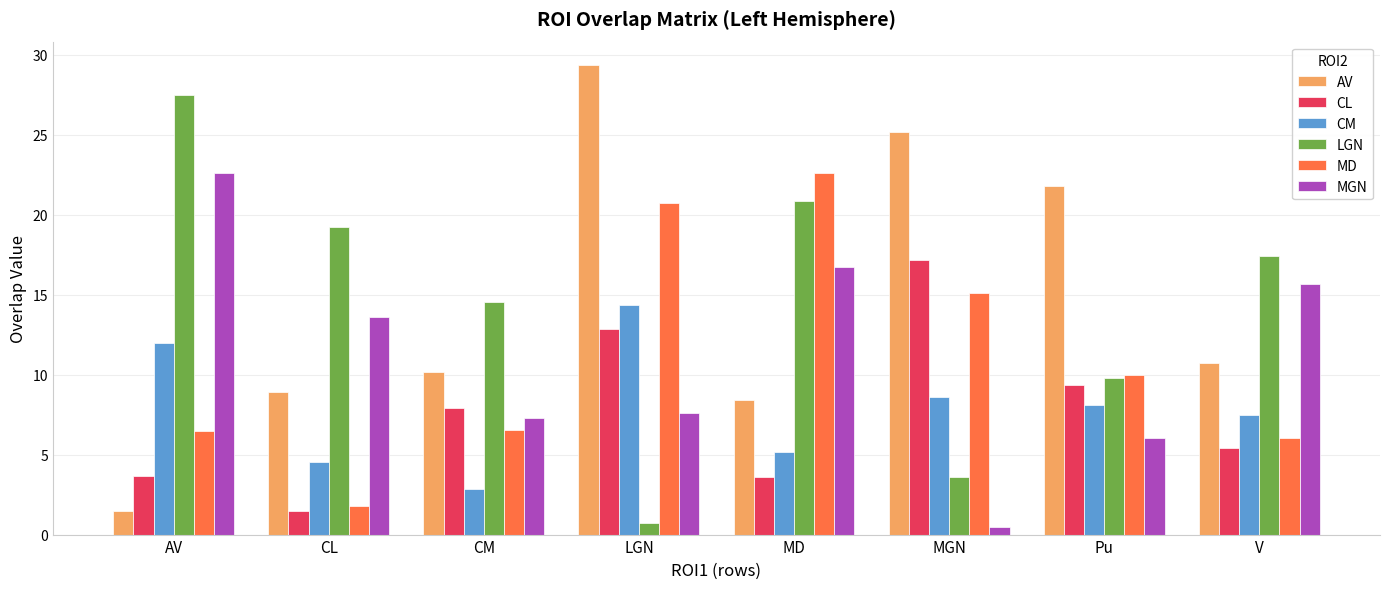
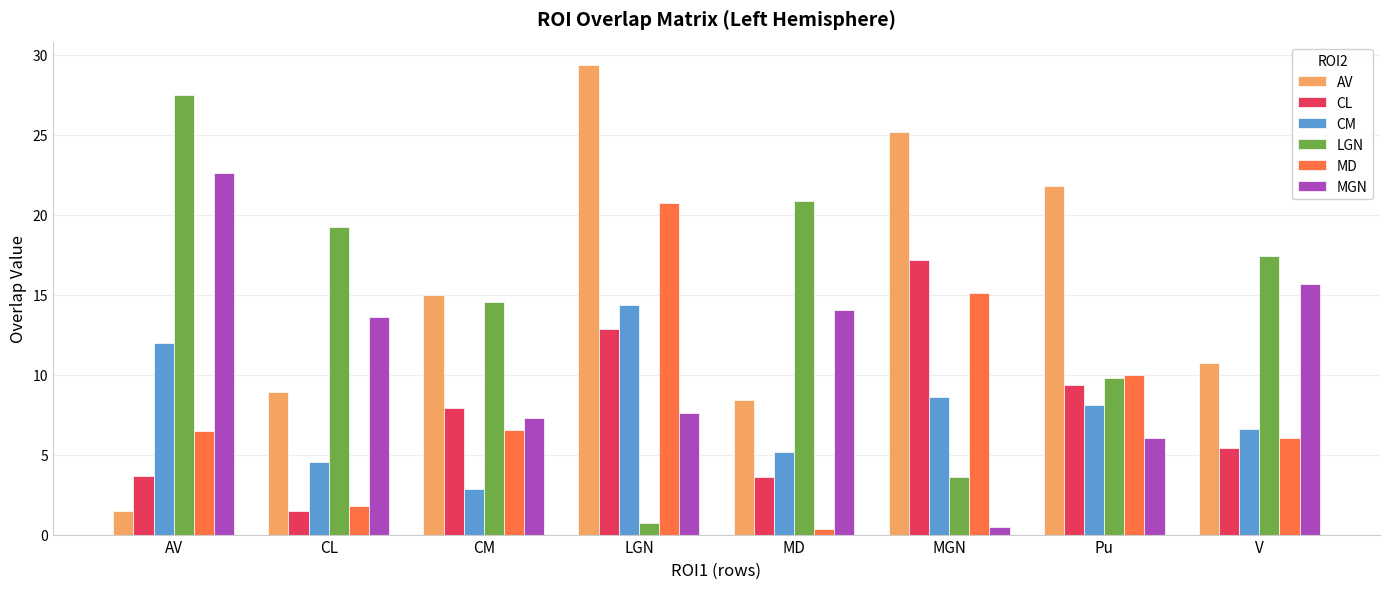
  {
    "AV": {
      "AV": 1.5,
      "CL": 8.9,
-     "CM": 10.2,
+     "CM": 15.0,
      "LGN": 29.4,
      "MD": 8.4,
      "MGN": 25.2,
      "Pu": 21.8,
      "V": 10.7
    },
    "CL": {
      "AV": 3.7,
      "CL": 1.5,
      "CM": 7.9,
      "LGN": 12.9,
      "MD": 3.6,
      "MGN": 17.1,
      "Pu": 9.4,
      "V": 5.4
    },
    "CM": {
      "AV": 12.0,
      "CL": 4.5,
      "CM": 2.8,
      "LGN": 14.4,
      "MD": 5.2,
      "MGN": 8.6,
      "Pu": 8.1,
-     "V": 7.5
+     "V": 6.6
    },
    "LGN": {
      "AV": 27.5,
      "CL": 19.3,
      "CM": 14.5,
      "LGN": 0.7,
      "MD": 20.9,
      "MGN": 3.6,
      "Pu": 9.8,
      "V": 17.4
    },
    "MD": {
      "AV": 6.5,
      "CL": 1.8,
      "CM": 6.5,
      "LGN": 20.7,
-     "MD": 22.6,
+     "MD": 0.3,
      "MGN": 15.1,
      "Pu": 10.0,
      "V": 6.1
    },
    "MGN": {
      "AV": 22.6,
      "CL": 13.6,
      "CM": 7.3,
      "LGN": 7.6,
-     "MD": 16.7,
+     "MD": 14.0,
      "MGN": 0.5,
      "Pu": 6.1,
      "V": 15.7
    }
  }
